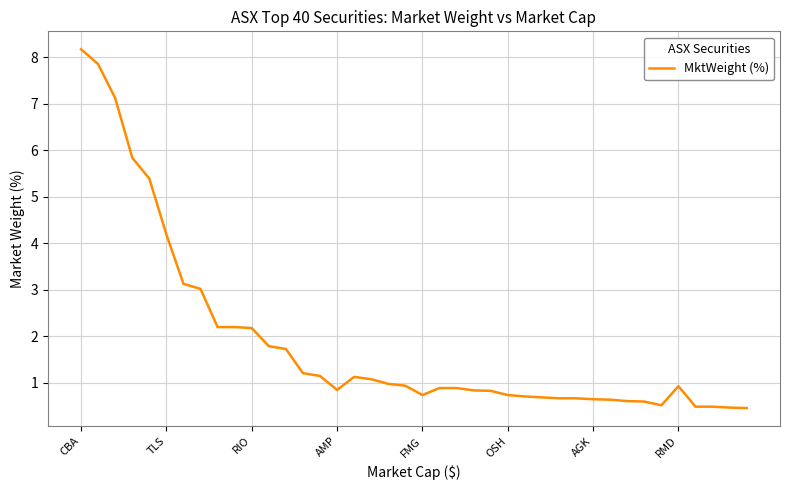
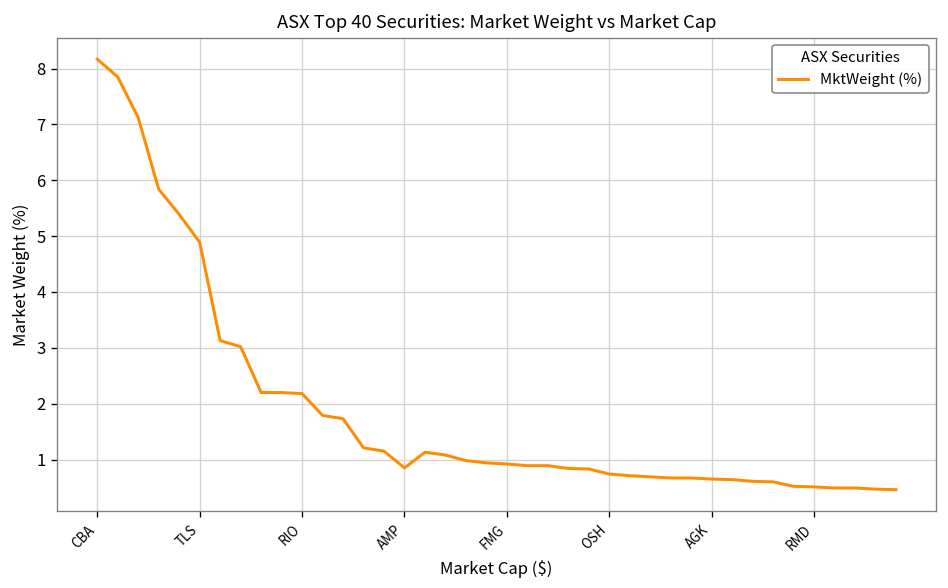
  {
    "CBA": 8.2,
-   "TLS": 4.2,
+   "TLS": 4.9,
    "RIO": 2.2,
    "AMP": 0.9,
-   "FMG": 0.7,
+   "FMG": 0.9,
    "OSH": 0.7,
    "AGK": 0.7,
-   "RMD": 0.9
+   "RMD": 0.5
  }
